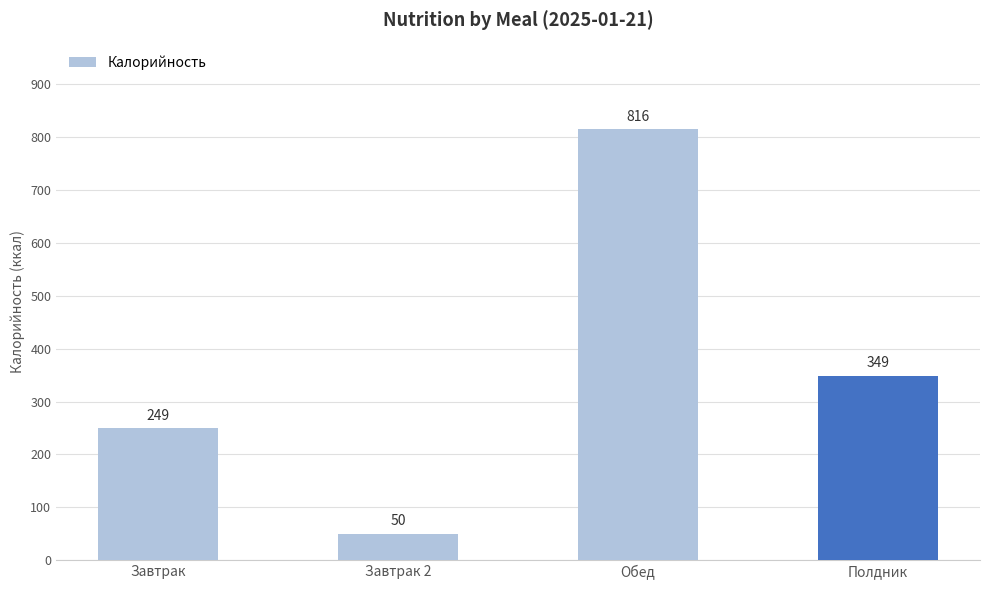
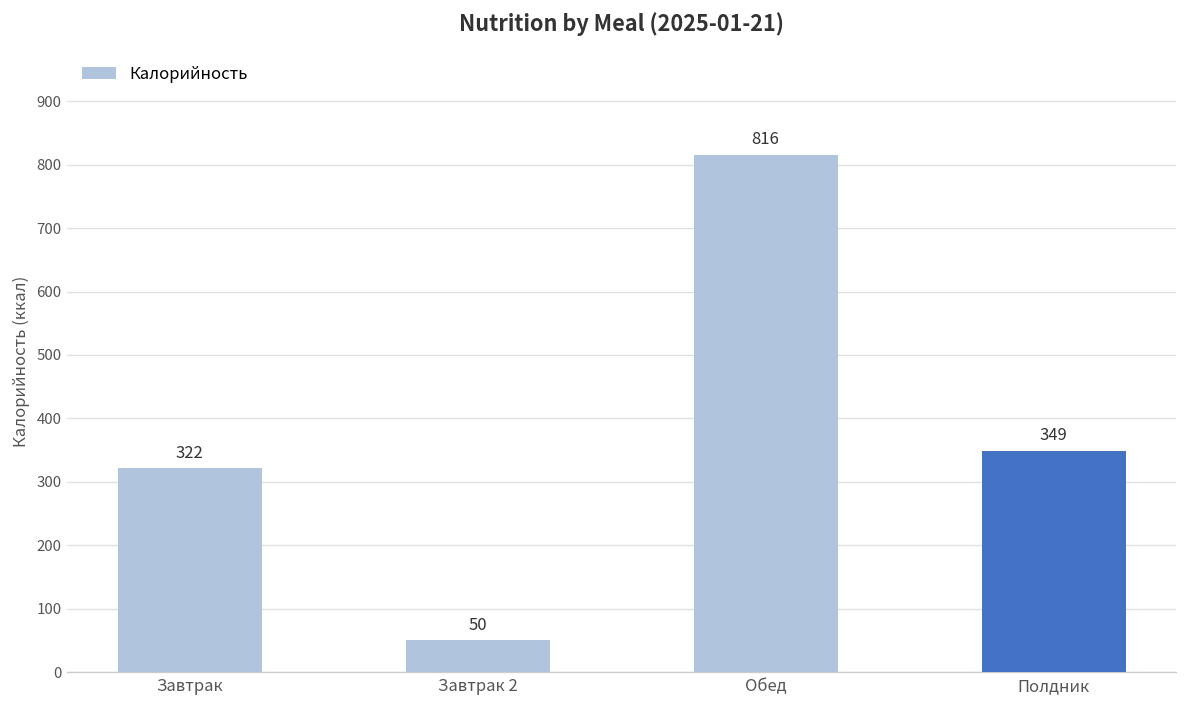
  {
-   "Завтрак": 249,
+   "Завтрак": 322,
    "Завтрак 2": 50,
    "Обед": 816,
    "Полдник": 349
  }
